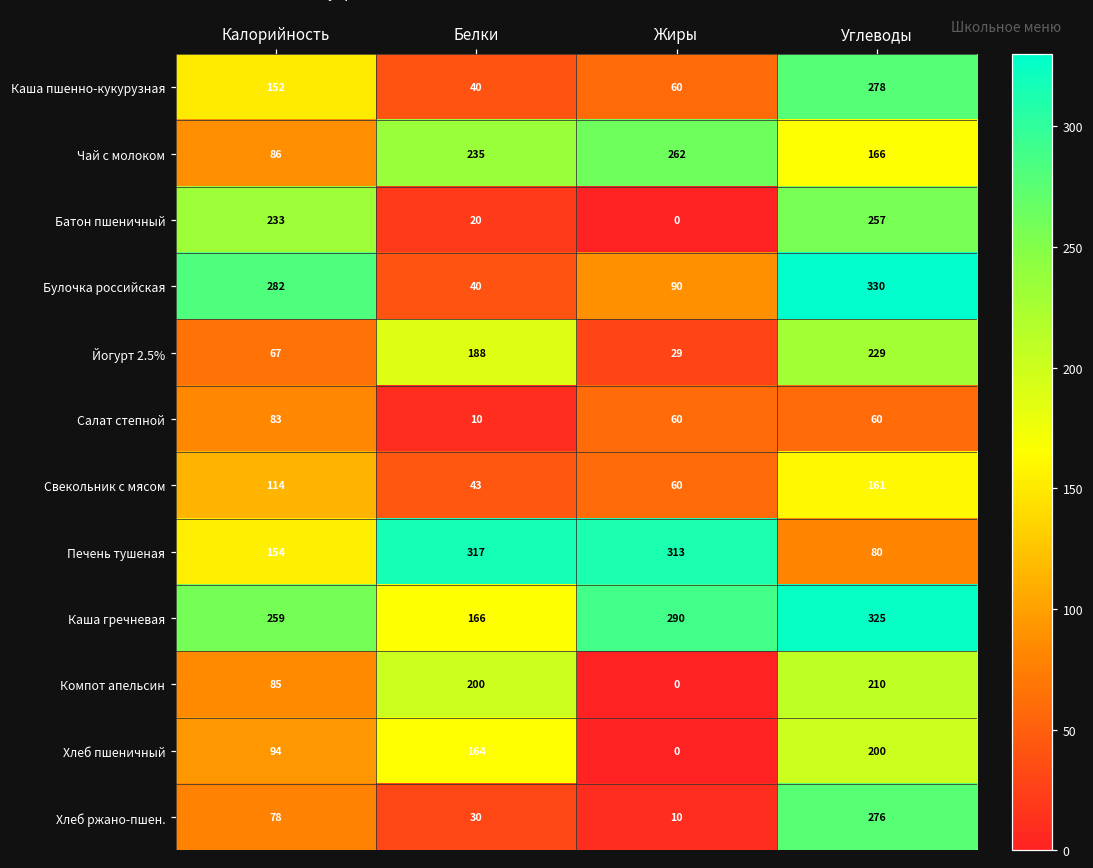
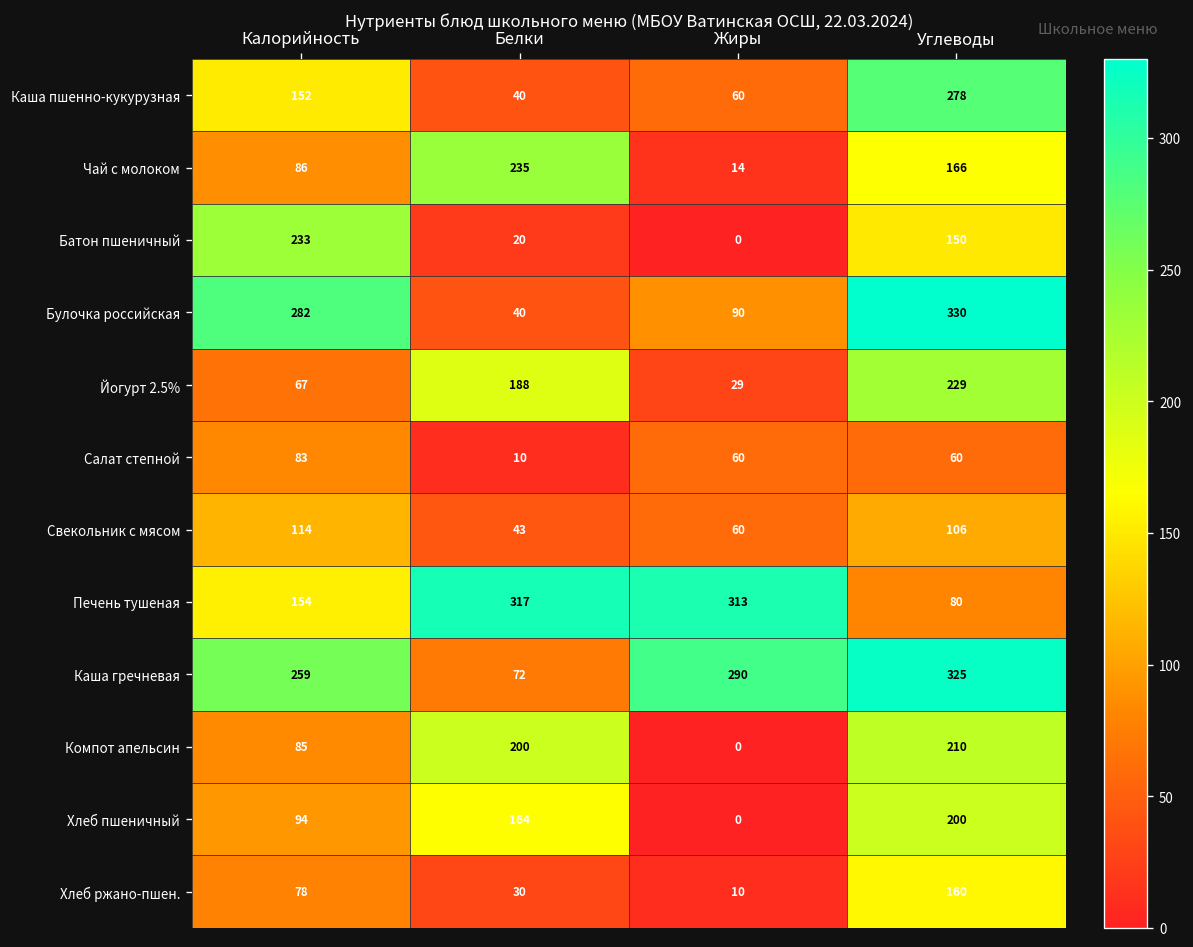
  {
    "Каша пшенно-кукурузная": {
      "Калорийность": 152,
      "Белки": 40,
      "Жиры": 60,
      "Углеводы": 278
    },
    "Чай с молоком": {
      "Калорийность": 86,
      "Белки": 235,
-     "Жиры": 262,
+     "Жиры": 14,
      "Углеводы": 166
    },
    "Батон пшеничный": {
      "Калорийность": 233,
      "Белки": 20,
      "Жиры": 0,
-     "Углеводы": 257
+     "Углеводы": 150
    },
    "Булочка российская": {
      "Калорийность": 282,
      "Белки": 40,
      "Жиры": 90,
      "Углеводы": 330
    },
    "Йогурт 2.5%": {
      "Калорийность": 67,
      "Белки": 188,
      "Жиры": 29,
      "Углеводы": 229
    },
    "Салат степной": {
      "Калорийность": 83,
      "Белки": 10,
      "Жиры": 60,
      "Углеводы": 60
    },
    "Свекольник с мясом": {
      "Калорийность": 114,
      "Белки": 43,
      "Жиры": 60,
-     "Углеводы": 161
+     "Углеводы": 106
    },
    "Печень тушеная": {
      "Калорийность": 154,
      "Белки": 317,
      "Жиры": 313,
      "Углеводы": 80
    },
    "Каша гречневая": {
      "Калорийность": 259,
-     "Белки": 166,
+     "Белки": 72,
      "Жиры": 290,
      "Углеводы": 325
    },
    "Компот апельсин": {
      "Калорийность": 85,
      "Белки": 200,
      "Жиры": 0,
      "Углеводы": 210
    },
    "Хлеб пшеничный": {
      "Калорийность": 94,
      "Белки": 164,
      "Жиры": 0,
      "Углеводы": 200
    },
    "Хлеб ржано-пшен.": {
      "Калорийность": 78,
      "Белки": 30,
      "Жиры": 10,
-     "Углеводы": 276
+     "Углеводы": 160
    }
  }
